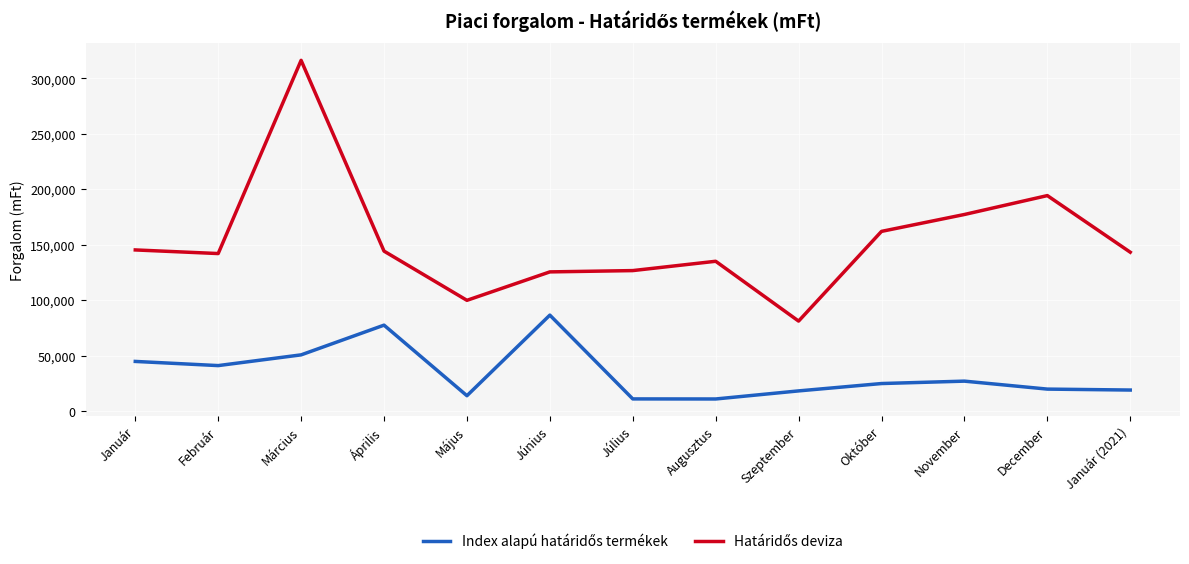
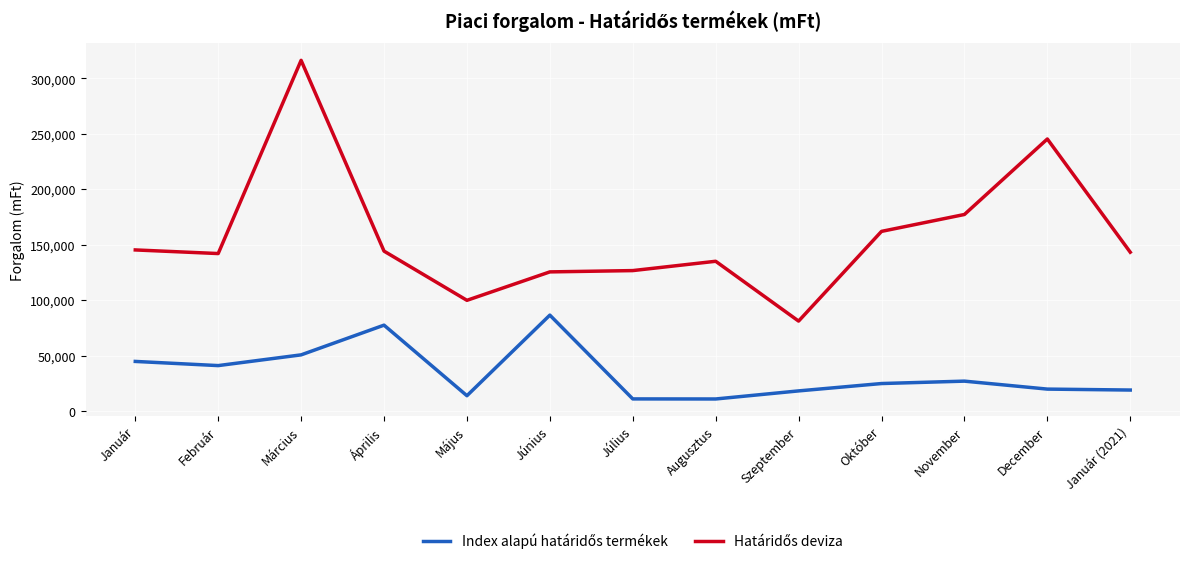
  {
    "Index alapú határidős termékek": {
      "Január": "45,000",
      "Február": "41,000",
      "Március": "51,000",
      "Április": "77,000",
      "Május": "14,000",
      "Június": "86,000",
      "Július": "11,000",
      "Augusztus": "11,000",
      "Szeptember": "18,000",
      "Október": "25,000",
      "November": "27,000",
      "December": "20,000",
      "Január (2021)": "19,000"
    },
    "Határidős deviza": {
      "Január": "145,000",
      "Február": "142,000",
      "Március": "316,000",
      "Április": "144,000",
      "Május": "100,000",
      "Június": "125,000",
      "Július": "127,000",
      "Augusztus": "135,000",
      "Szeptember": "81,000",
      "Október": "162,000",
      "November": "177,000",
-     "December": "194,000",
+     "December": "245,000",
      "Január (2021)": "143,000"
    }
  }
